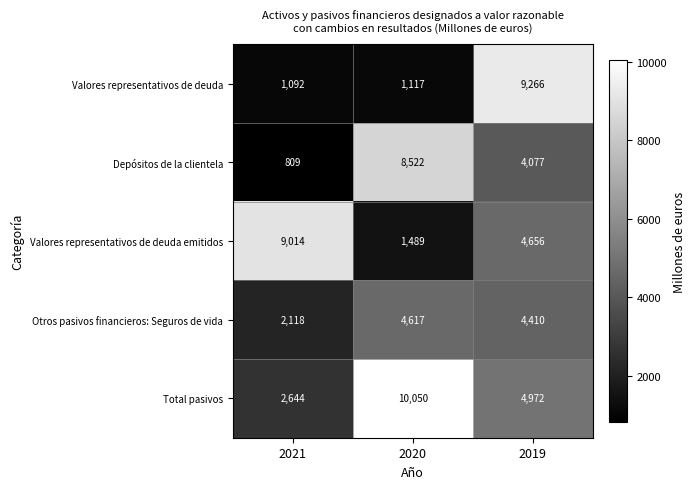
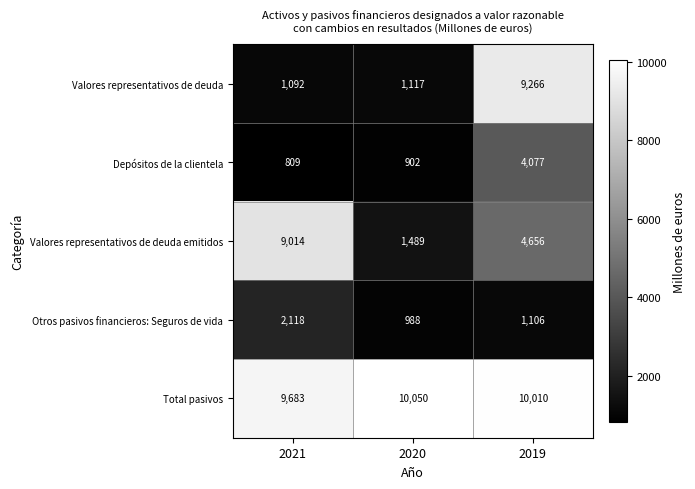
  {
    "Valores representativos de deuda": {
      "2021": "1,092",
      "2020": "1,117",
      "2019": "9,266"
    },
    "Depósitos de la clientela": {
      "2021": "809",
-     "2020": "8,522",
+     "2020": "902",
      "2019": "4,077"
    },
    "Valores representativos de deuda emitidos": {
      "2021": "9,014",
      "2020": "1,489",
      "2019": "4,656"
    },
    "Otros pasivos financieros: Seguros de vida": {
      "2021": "2,118",
-     "2020": "4,617",
-     "2019": "4,410"
+     "2020": "988",
+     "2019": "1,106"
    },
    "Total pasivos": {
-     "2021": "2,644",
+     "2021": "9,683",
      "2020": "10,050",
-     "2019": "4,972"
+     "2019": "10,010"
    }
  }
